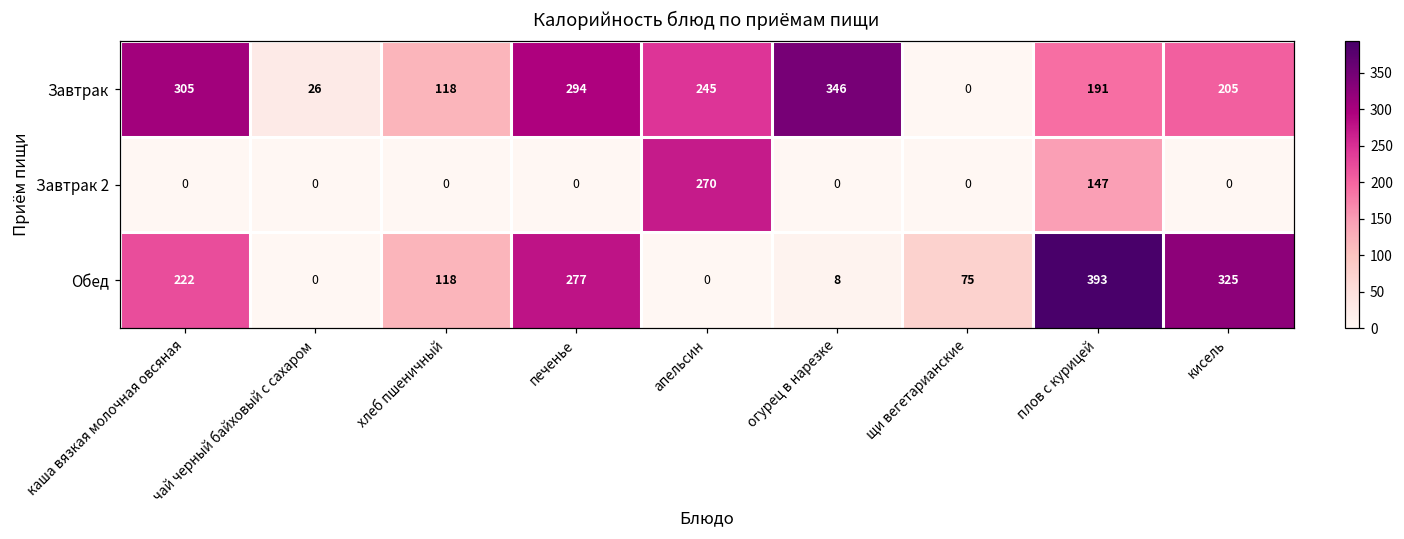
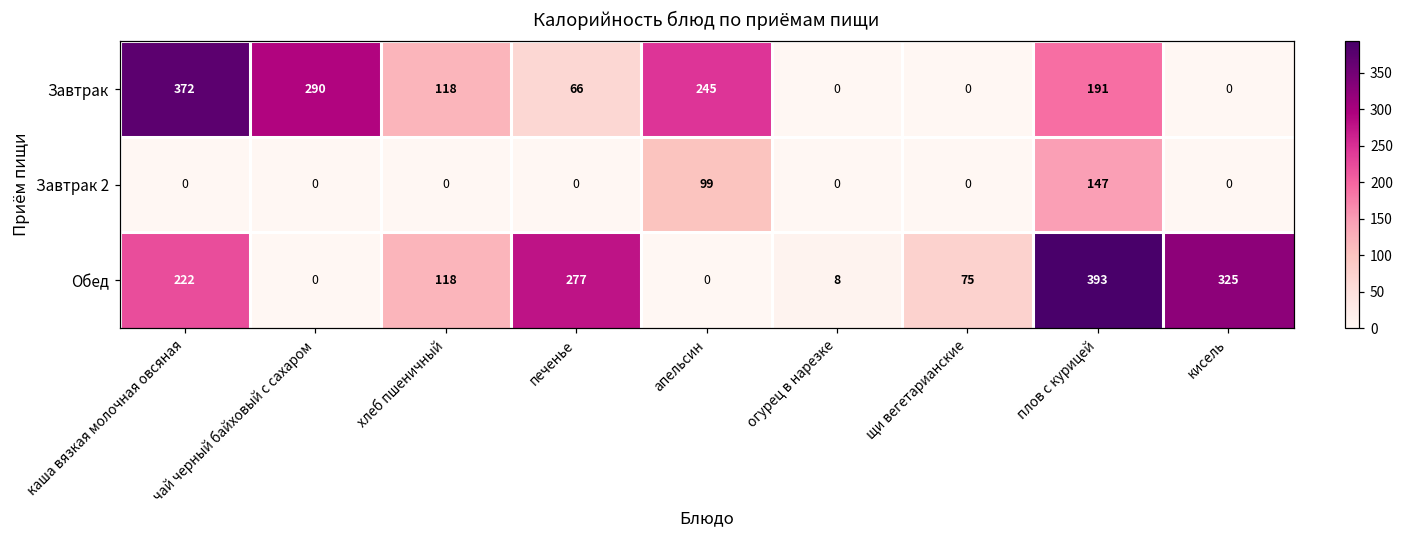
  {
    "Завтрак": {
-     "каша вязкая молочная овсяная": 305,
-     "чай черный байховый с сахаром": 26,
+     "каша вязкая молочная овсяная": 372,
+     "чай черный байховый с сахаром": 290,
      "хлеб пшеничный": 118,
-     "печенье": 294,
+     "печенье": 66,
      "апельсин": 245,
-     "огурец в нарезке": 346,
+     "огурец в нарезке": 0,
      "щи вегетарианские": 0,
      "плов с курицей": 191,
-     "кисель": 205
+     "кисель": 0
    },
    "Завтрак 2": {
      "каша вязкая молочная овсяная": 0,
      "чай черный байховый с сахаром": 0,
      "хлеб пшеничный": 0,
      "печенье": 0,
-     "апельсин": 270,
+     "апельсин": 99,
      "огурец в нарезке": 0,
      "щи вегетарианские": 0,
      "плов с курицей": 147,
      "кисель": 0
    },
    "Обед": {
      "каша вязкая молочная овсяная": 222,
      "чай черный байховый с сахаром": 0,
      "хлеб пшеничный": 118,
      "печенье": 277,
      "апельсин": 0,
      "огурец в нарезке": 8,
      "щи вегетарианские": 75,
      "плов с курицей": 393,
      "кисель": 325
    }
  }
